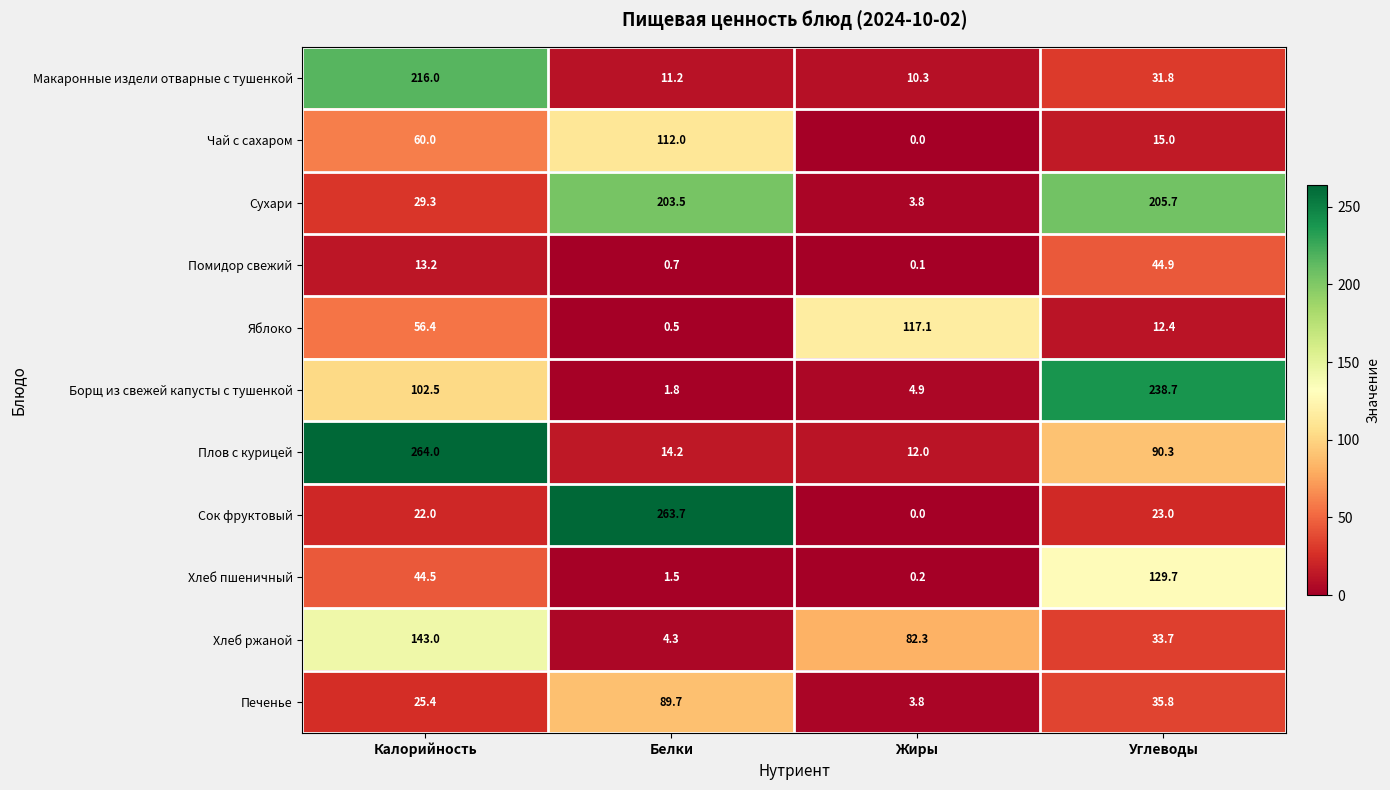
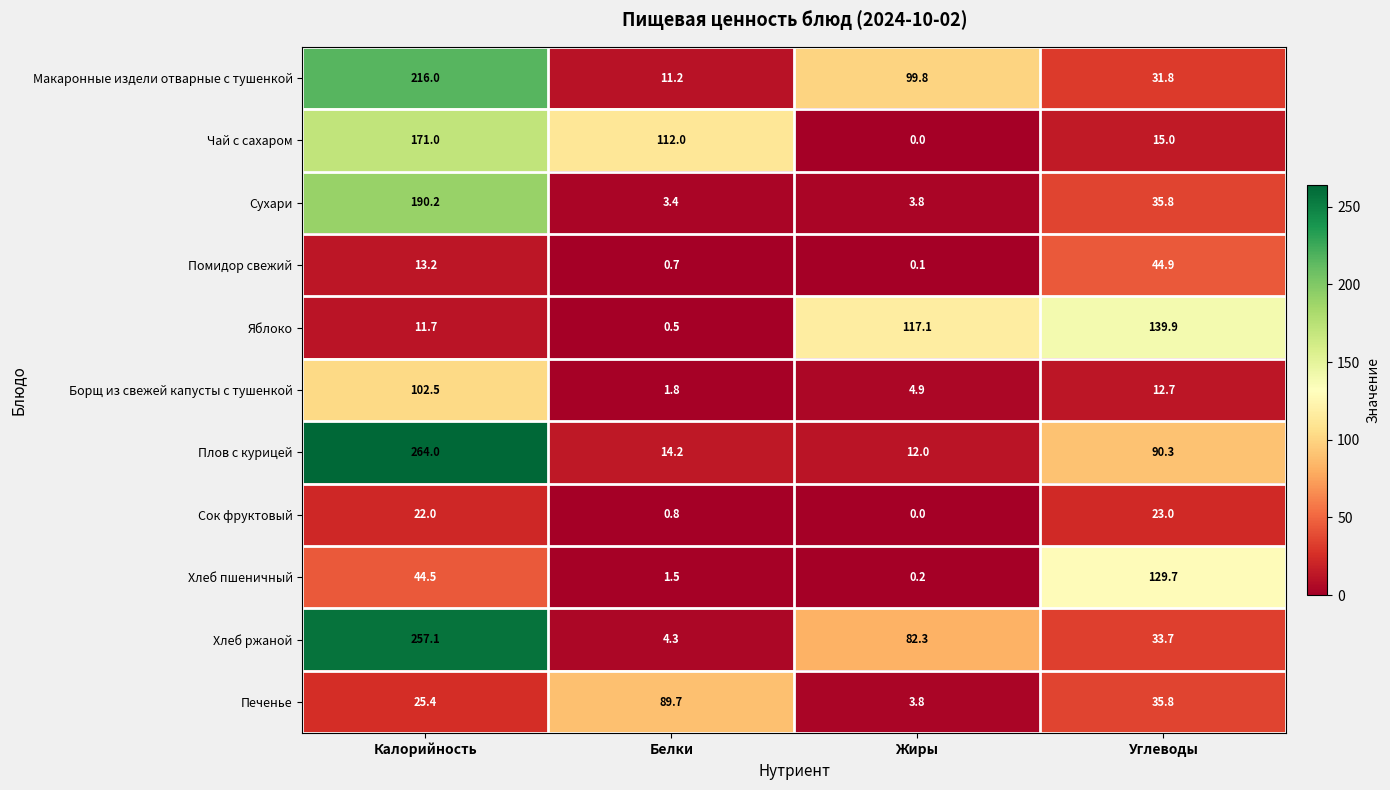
  {
    "Макаронные издели отварные с тушенкой": {
      "Калорийность": 216.0,
      "Белки": 11.2,
-     "Жиры": 10.3,
+     "Жиры": 99.8,
      "Углеводы": 31.8
    },
    "Чай с сахаром": {
-     "Калорийность": 60.0,
+     "Калорийность": 171.0,
      "Белки": 112.0,
      "Жиры": 0.0,
      "Углеводы": 15.0
    },
    "Сухари": {
-     "Калорийность": 29.3,
-     "Белки": 203.5,
+     "Калорийность": 190.2,
+     "Белки": 3.4,
      "Жиры": 3.8,
-     "Углеводы": 205.7
+     "Углеводы": 35.8
    },
    "Помидор свежий": {
      "Калорийность": 13.2,
      "Белки": 0.7,
      "Жиры": 0.1,
      "Углеводы": 44.9
    },
    "Яблоко": {
-     "Калорийность": 56.4,
+     "Калорийность": 11.7,
      "Белки": 0.5,
      "Жиры": 117.1,
-     "Углеводы": 12.4
+     "Углеводы": 139.9
    },
    "Борщ из свежей капусты с тушенкой": {
      "Калорийность": 102.5,
      "Белки": 1.8,
      "Жиры": 4.9,
-     "Углеводы": 238.7
+     "Углеводы": 12.7
    },
    "Плов с курицей": {
      "Калорийность": 264.0,
      "Белки": 14.2,
      "Жиры": 12.0,
      "Углеводы": 90.3
    },
    "Сок фруктовый": {
      "Калорийность": 22.0,
-     "Белки": 263.7,
+     "Белки": 0.8,
      "Жиры": 0.0,
      "Углеводы": 23.0
    },
    "Хлеб пшеничный": {
      "Калорийность": 44.5,
      "Белки": 1.5,
      "Жиры": 0.2,
      "Углеводы": 129.7
    },
    "Хлеб ржаной": {
-     "Калорийность": 143.0,
+     "Калорийность": 257.1,
      "Белки": 4.3,
      "Жиры": 82.3,
      "Углеводы": 33.7
    },
    "Печенье": {
      "Калорийность": 25.4,
      "Белки": 89.7,
      "Жиры": 3.8,
      "Углеводы": 35.8
    }
  }
